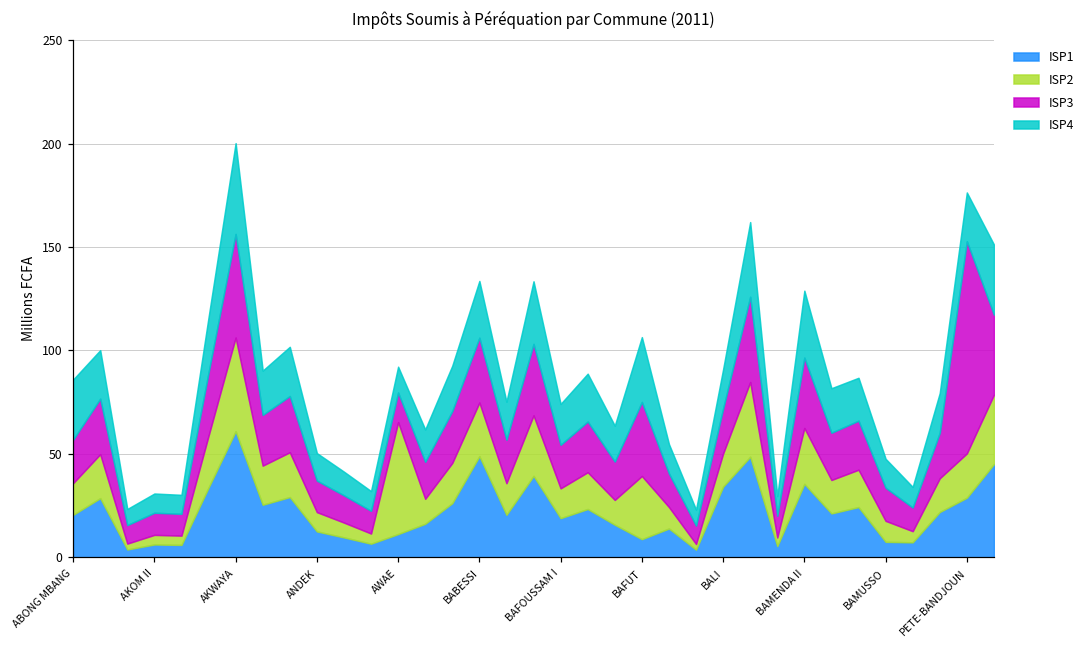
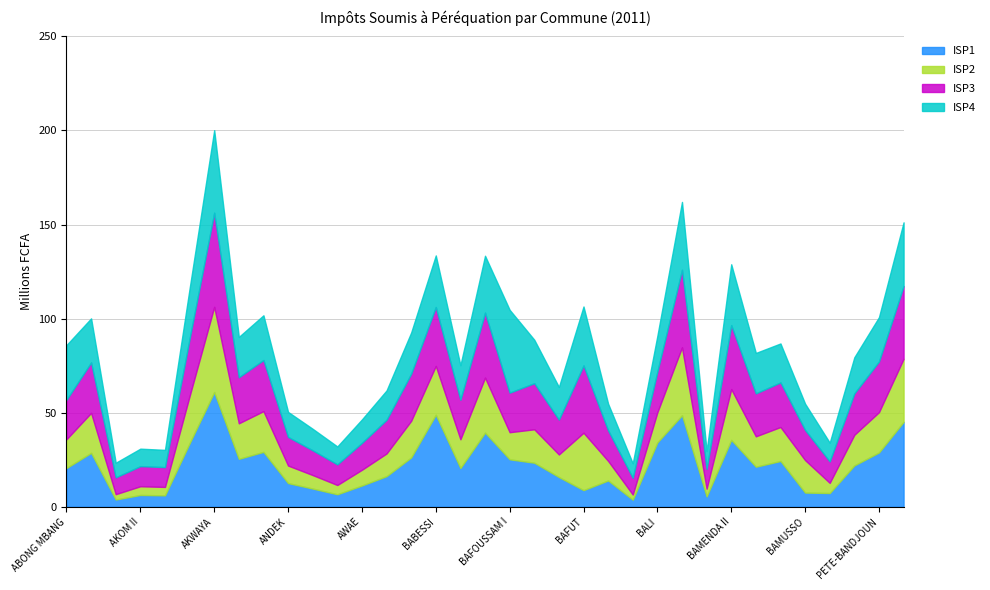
  {
    "ISP1": {
      "ABONG MBANG": 21,
      "AKOM II": 6,
      "AKWAYA": 61,
      "ANDEK": 13,
      "AWAE": 11,
      "BABESSI": 49,
-     "BAFOUSSAM I": 19,
+     "BAFOUSSAM I": 25,
      "BAFUT": 9,
      "BALI": 34,
      "BAMENDA II": 36,
      "BAMUSSO": 8,
      "PETE-BANDJOUN": 29
    },
    "ISP2": {
      "ABONG MBANG": 15,
      "AKOM II": 5,
      "AKWAYA": 45,
      "ANDEK": 9,
-     "AWAE": 54,
+     "AWAE": 8,
      "BABESSI": 26,
      "BAFOUSSAM I": 14,
      "BAFUT": 31,
      "BALI": 16,
      "BAMENDA II": 27,
-     "BAMUSSO": 10,
+     "BAMUSSO": 17,
      "PETE-BANDJOUN": 21
    },
    "ISP3": {
      "ABONG MBANG": 21,
      "AKOM II": 11,
      "AKWAYA": 50,
      "ANDEK": 15,
      "AWAE": 14,
      "BABESSI": 31,
      "BAFOUSSAM I": 21,
      "BAFUT": 36,
      "BALI": 22,
      "BAMENDA II": 34,
      "BAMUSSO": 16,
-     "PETE-BANDJOUN": 103
+     "PETE-BANDJOUN": 27
    },
    "ISP4": {
      "ABONG MBANG": 29,
      "AKOM II": 9,
      "AKWAYA": 44,
      "ANDEK": 13,
      "AWAE": 12,
      "BABESSI": 27,
-     "BAFOUSSAM I": 20,
+     "BAFOUSSAM I": 44,
      "BAFUT": 31,
      "BALI": 19,
      "BAMENDA II": 32,
      "BAMUSSO": 14,
      "PETE-BANDJOUN": 24
    }
  }
